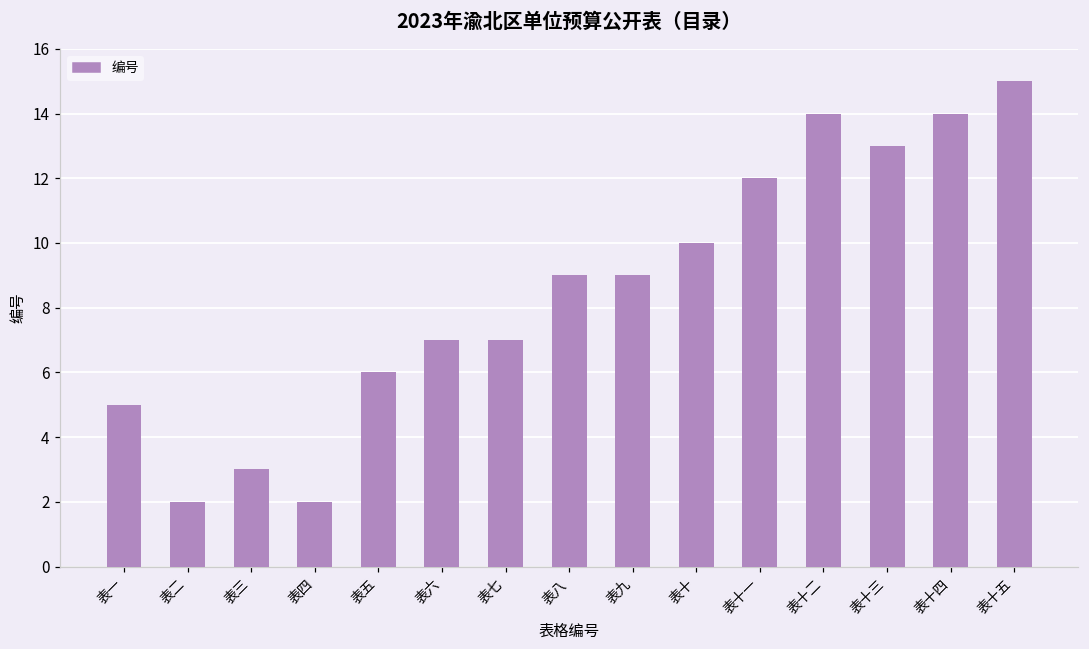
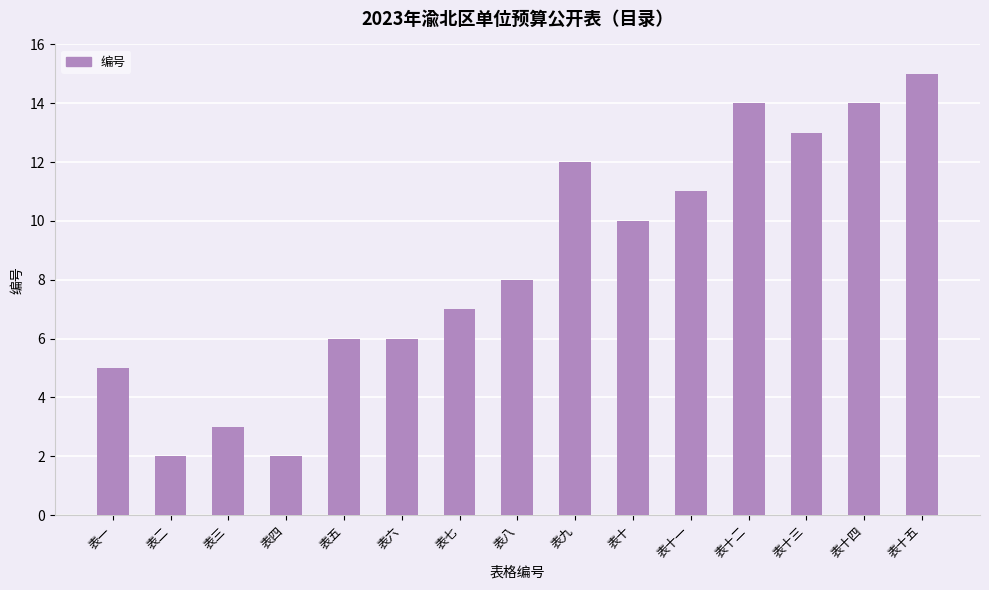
  {
    "表一": 5,
    "表二": 2,
    "表三": 3,
    "表四": 2,
    "表五": 6,
-   "表六": 7,
+   "表六": 6,
    "表七": 7,
-   "表八": 9,
-   "表九": 9,
+   "表八": 8,
+   "表九": 12,
    "表十": 10,
-   "表十一": 12,
+   "表十一": 11,
    "表十二": 14,
    "表十三": 13,
    "表十四": 14,
    "表十五": 15
  }
